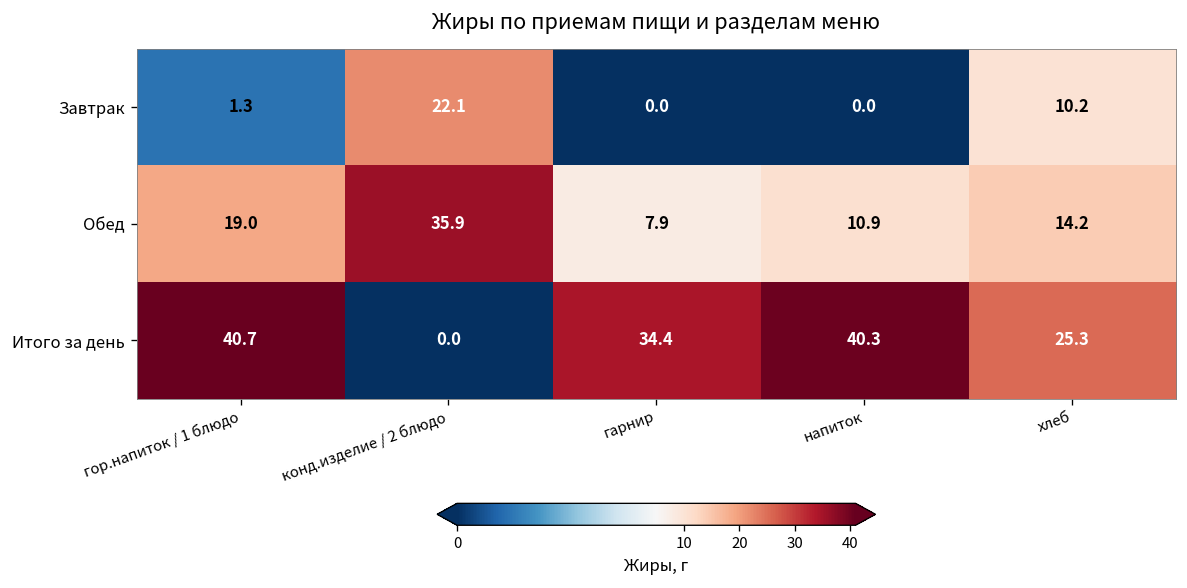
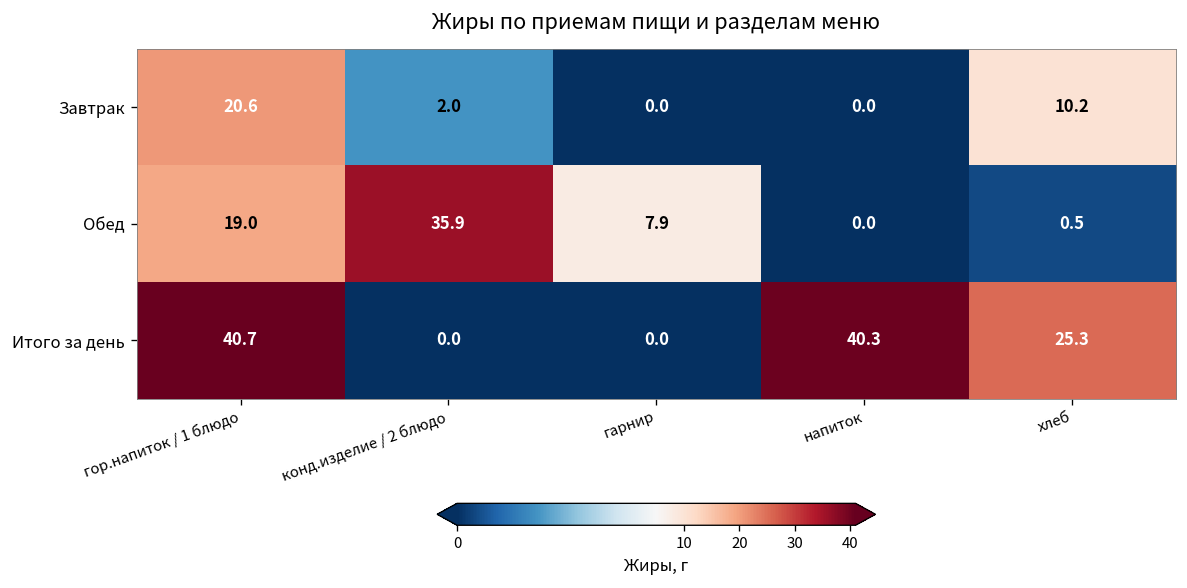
  {
    "Завтрак": {
-     "гор.напиток / 1 блюдо": 1.3,
-     "конд.изделие / 2 блюдо": 22.1,
+     "гор.напиток / 1 блюдо": 20.6,
+     "конд.изделие / 2 блюдо": 2.0,
      "гарнир": 0.0,
      "напиток": 0.0,
      "хлеб": 10.2
    },
    "Обед": {
      "гор.напиток / 1 блюдо": 19.0,
      "конд.изделие / 2 блюдо": 35.9,
      "гарнир": 7.9,
-     "напиток": 10.9,
-     "хлеб": 14.2
+     "напиток": 0.0,
+     "хлеб": 0.5
    },
    "Итого за день": {
      "гор.напиток / 1 блюдо": 40.7,
      "конд.изделие / 2 блюдо": 0.0,
-     "гарнир": 34.4,
+     "гарнир": 0.0,
      "напиток": 40.3,
      "хлеб": 25.3
    }
  }
